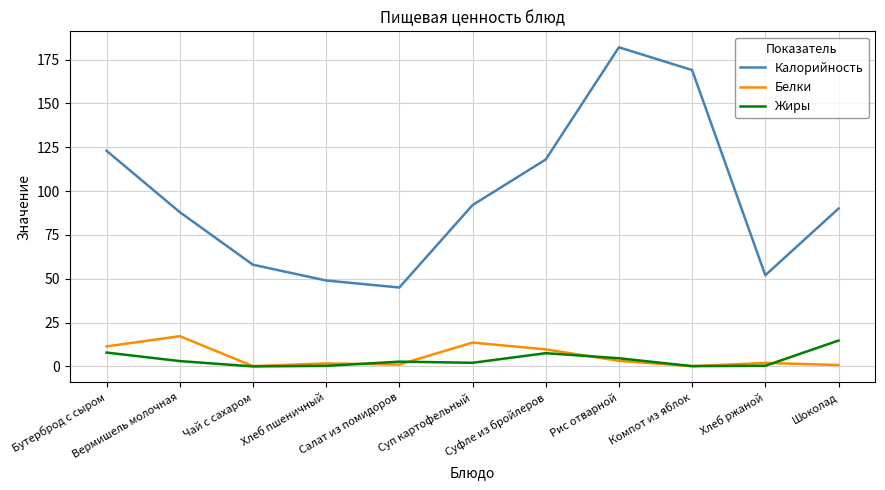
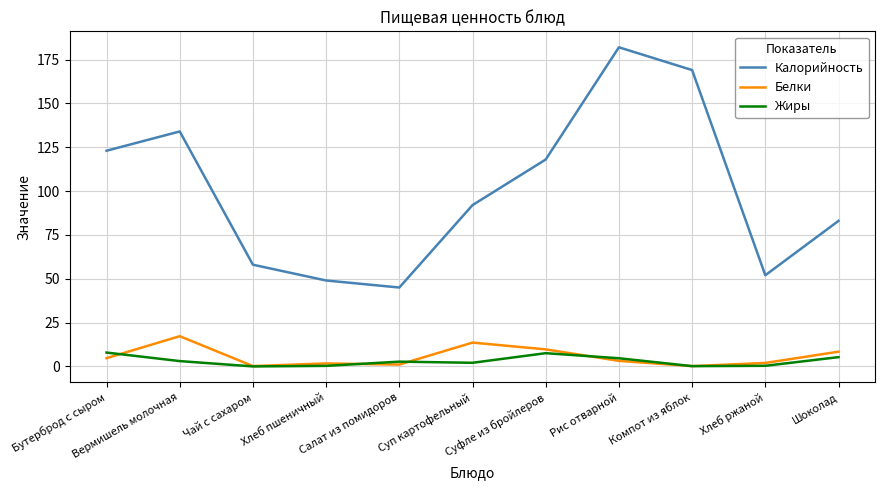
  {
    "Калорийность": {
      "Бутерброд с сыром": 123,
-     "Вермишель молочная": 88,
+     "Вермишель молочная": 134,
      "Чай с сахаром": 58,
      "Хлеб пшеничный": 49,
      "Салат из помидоров": 45,
      "Суп картофельный": 92,
      "Суфле из бройлеров": 118,
      "Рис отварной": 182,
      "Компот из яблок": 169,
      "Хлеб ржаной": 52,
-     "Шоколад": 90
+     "Шоколад": 83
    },
    "Белки": {
-     "Бутерброд с сыром": 11,
+     "Бутерброд с сыром": 5,
      "Вермишель молочная": 17,
      "Салат из помидоров": 1,
      "Суп картофельный": 14,
      "Суфле из бройлеров": 10,
      "Рис отварной": 3,
      "Хлеб ржаной": 2,
-     "Шоколад": 1
+     "Шоколад": 8
    },
    "Жиры": {
      "Бутерброд с сыром": 8,
      "Вермишель молочная": 3,
      "Салат из помидоров": 3,
      "Суп картофельный": 2,
      "Суфле из бройлеров": 8,
      "Рис отварной": 5,
      "Хлеб ржаной": 0,
-     "Шоколад": 15
+     "Шоколад": 5
    }
  }
